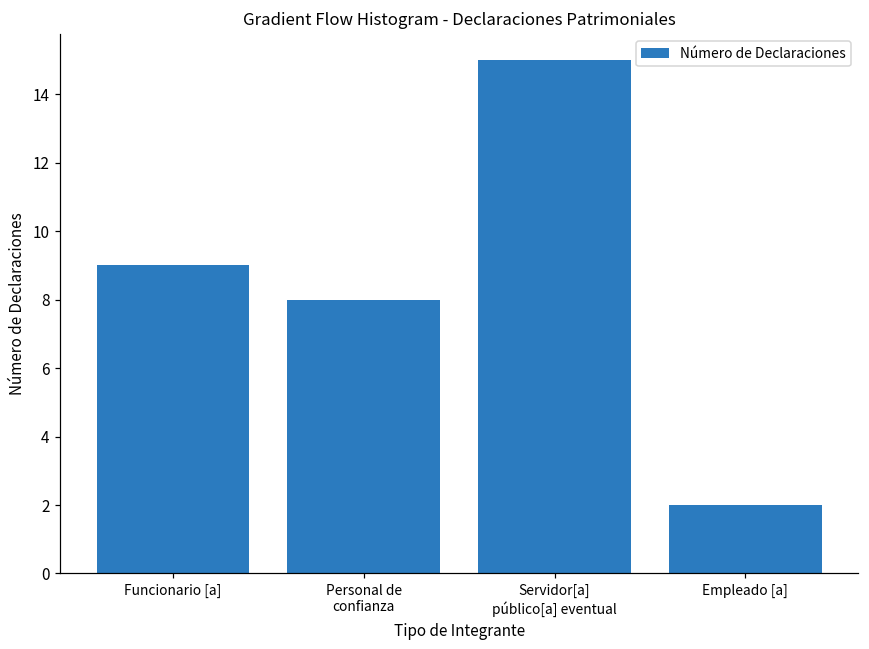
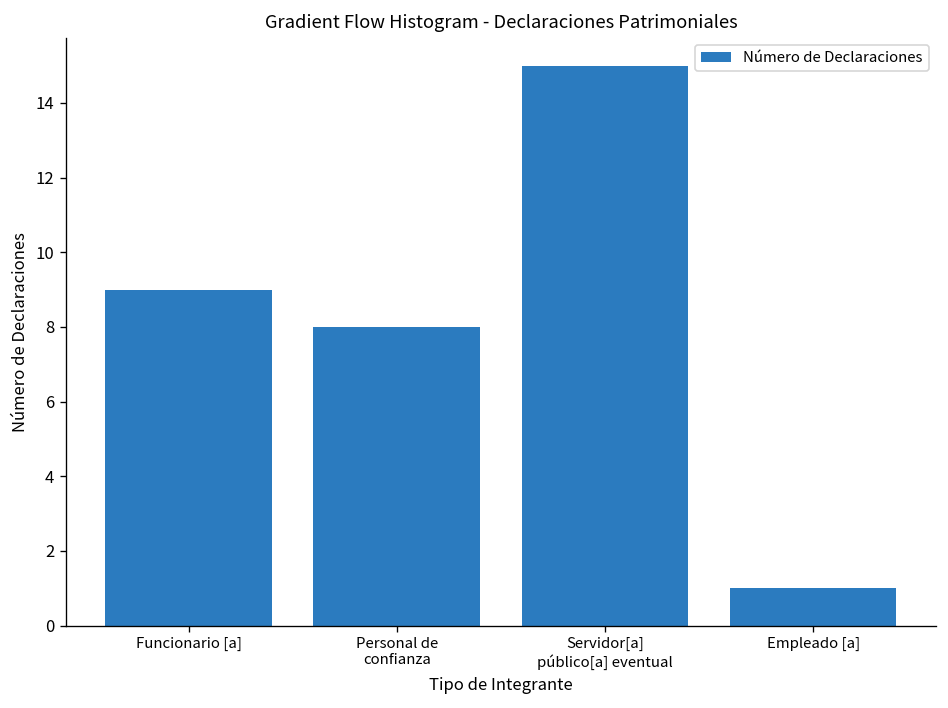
  {
    "Funcionario [a]": 9,
    "Personal de confianza": 8,
    "Servidor[a] público[a] eventual": 15,
-   "Empleado [a]": 2
+   "Empleado [a]": 1
  }
